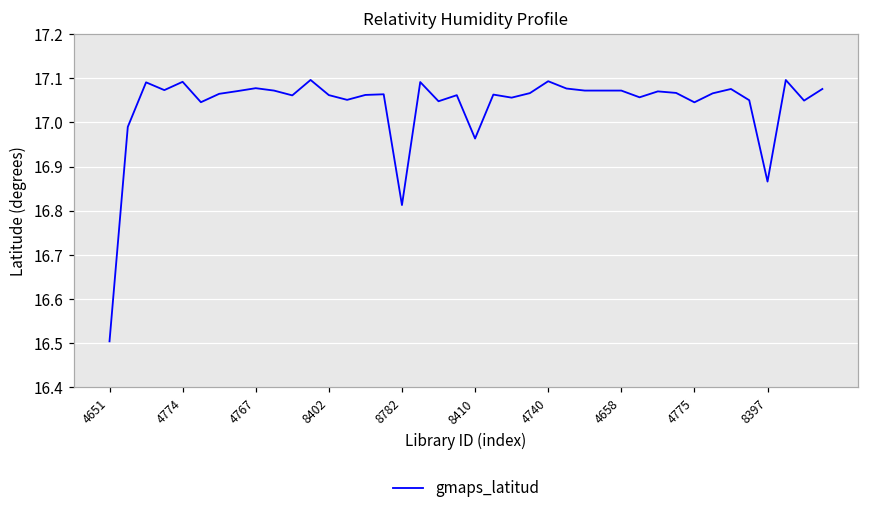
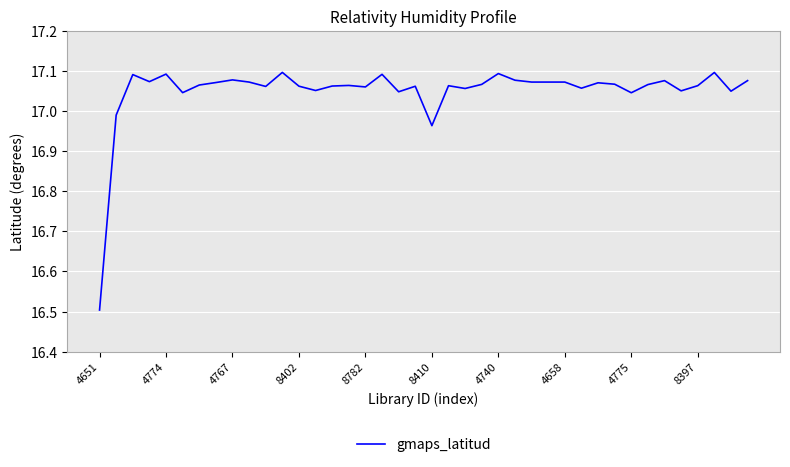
  {
    "4651": 16.50,
    "4774": 17.09,
    "4767": 17.08,
    "8402": 17.06,
-   "8782": 16.81,
+   "8782": 17.06,
    "8410": 16.96,
    "4740": 17.09,
    "4658": 17.07,
    "4775": 17.05,
-   "8397": 16.87
+   "8397": 17.06
  }
